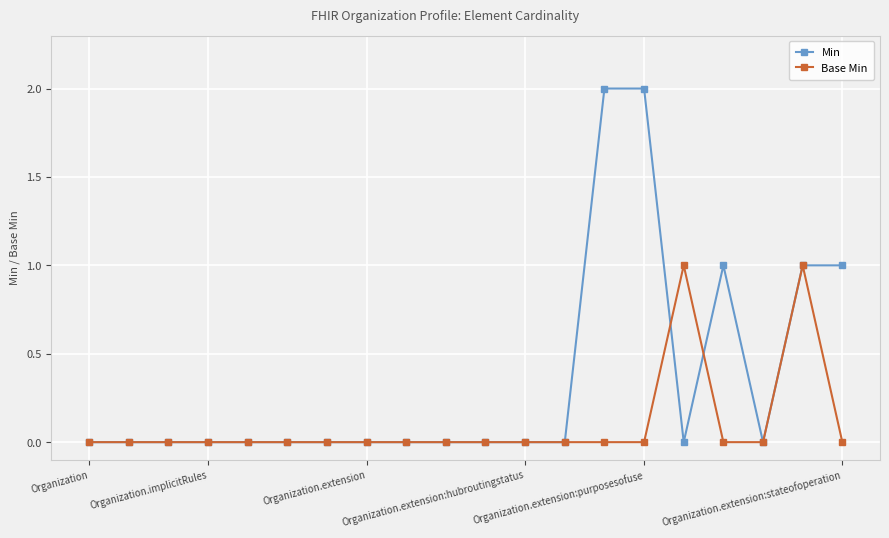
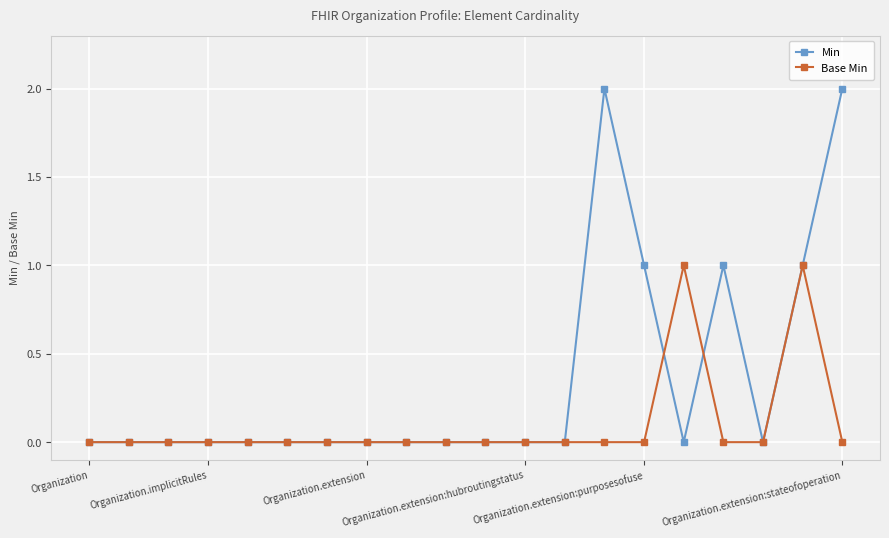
  {
    "Min": {
-     "Organization.extension:purposesofuse": 2,
-     "Organization.extension:stateofoperation": 1
+     "Organization.extension:purposesofuse": 1,
+     "Organization.extension:stateofoperation": 2
    },
    "Base Min": {
      "Organization.extension:purposesofuse": 0,
      "Organization.extension:stateofoperation": 0
    }
  }
